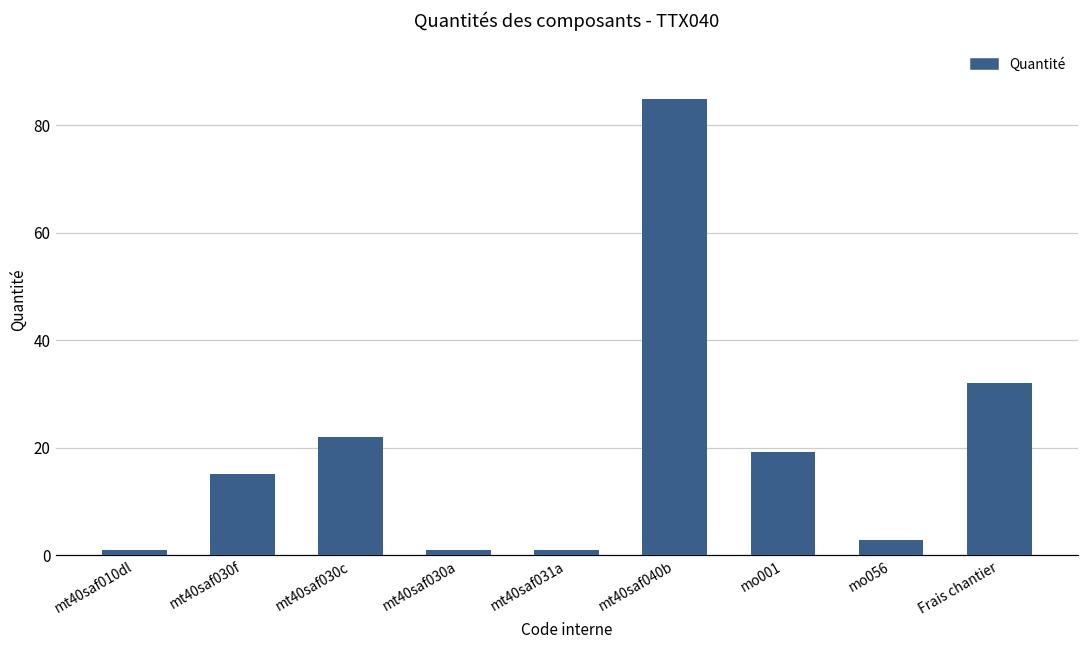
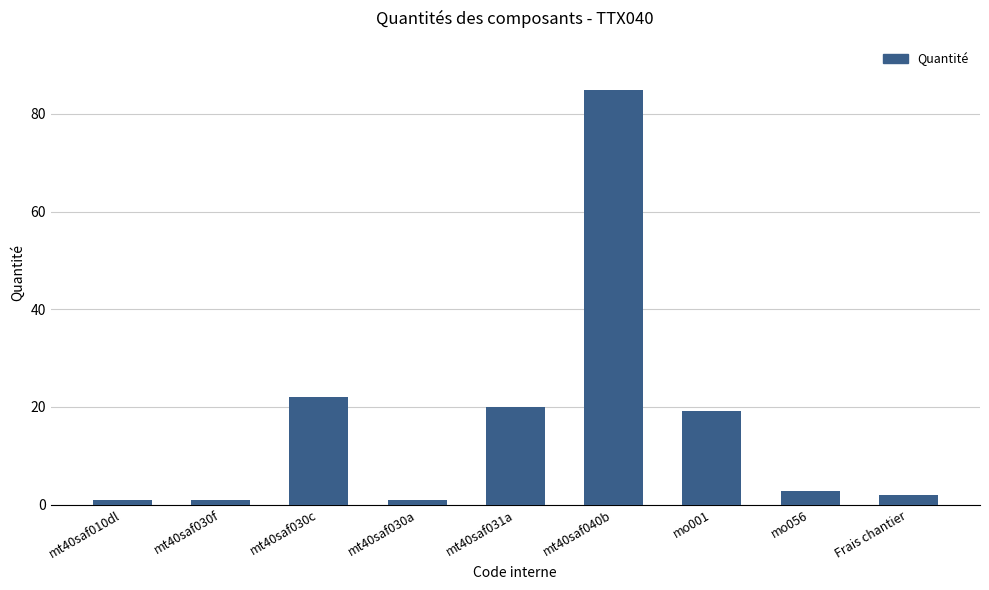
  {
    "mt40saf010dl": 1,
-   "mt40saf030f": 15,
+   "mt40saf030f": 1,
    "mt40saf030c": 22,
    "mt40saf030a": 1,
-   "mt40saf031a": 1,
+   "mt40saf031a": 20,
    "mt40saf040b": 85,
    "mo001": 19,
    "mo056": 3,
-   "Frais chantier": 32
+   "Frais chantier": 2
  }
